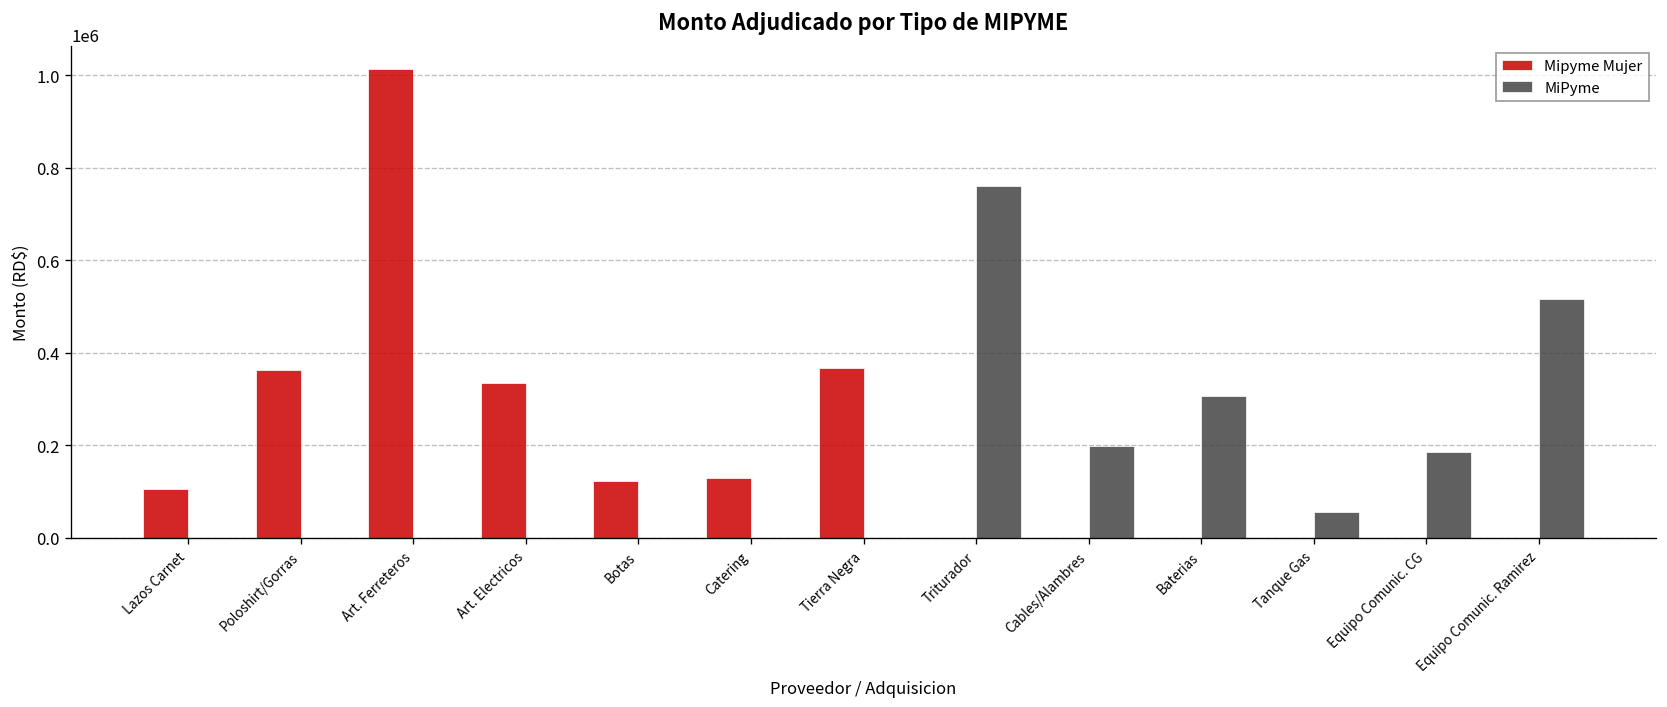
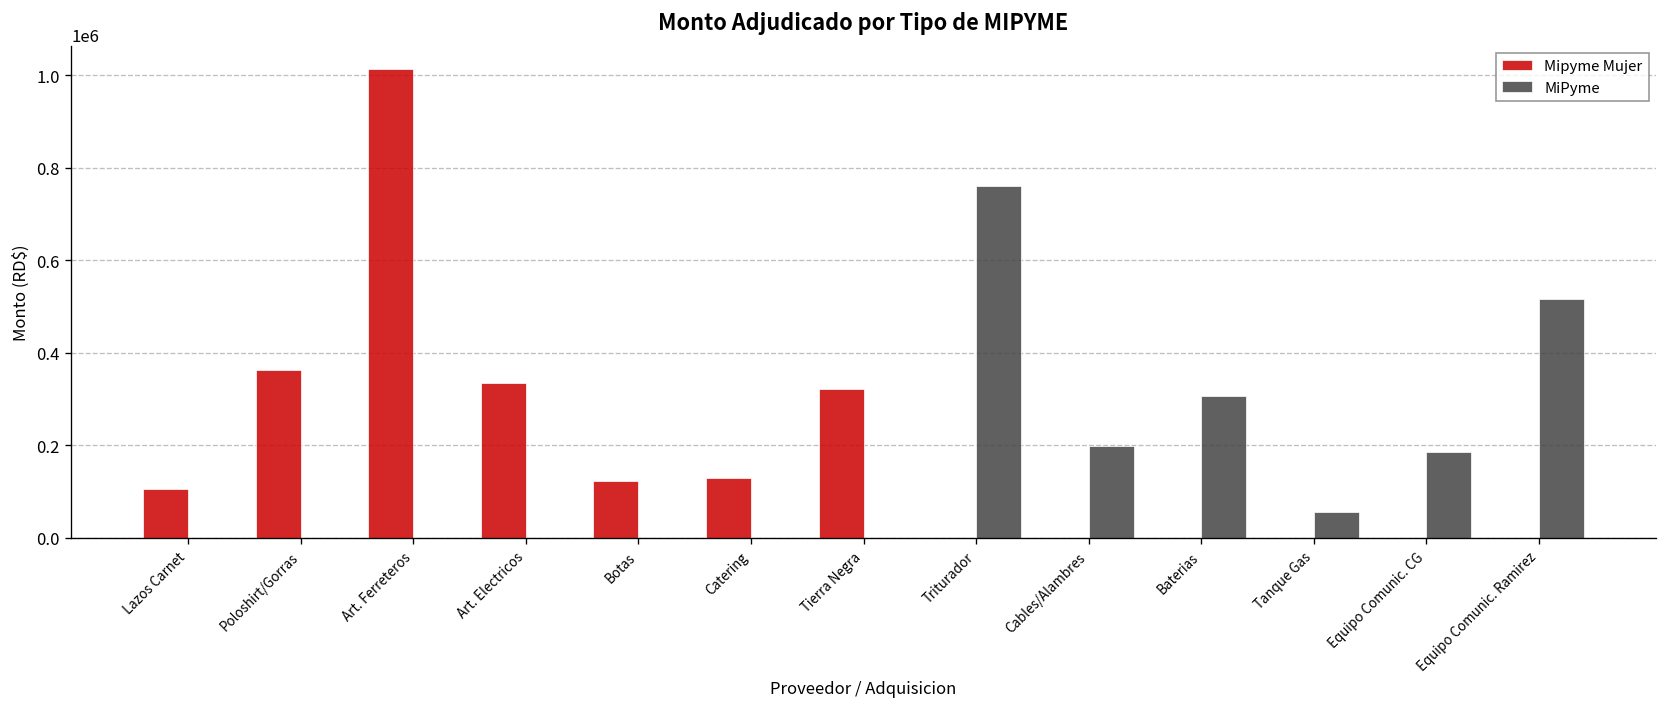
  {
    "Mipyme Mujer": {
      "Lazos Carnet": 110000,
      "Poloshirt/Gorras": 360000,
      "Art. Ferreteros": 1010000,
      "Art. Electricos": 340000,
      "Botas": 120000,
      "Catering": 130000,
-     "Tierra Negra": 370000,
+     "Tierra Negra": 320000,
      "Triturador": 0,
      "Cables/Alambres": 0,
      "Baterias": 0,
      "Tanque Gas": 0,
      "Equipo Comunic. CG": 0,
      "Equipo Comunic. Ramirez": 0
    },
    "MiPyme": {
      "Lazos Carnet": 0,
      "Poloshirt/Gorras": 0,
      "Art. Ferreteros": 0,
      "Art. Electricos": 0,
      "Botas": 0,
      "Catering": 0,
      "Tierra Negra": 0,
      "Triturador": 760000,
      "Cables/Alambres": 200000,
      "Baterias": 310000,
      "Tanque Gas": 60000,
      "Equipo Comunic. CG": 190000,
      "Equipo Comunic. Ramirez": 520000
    }
  }
